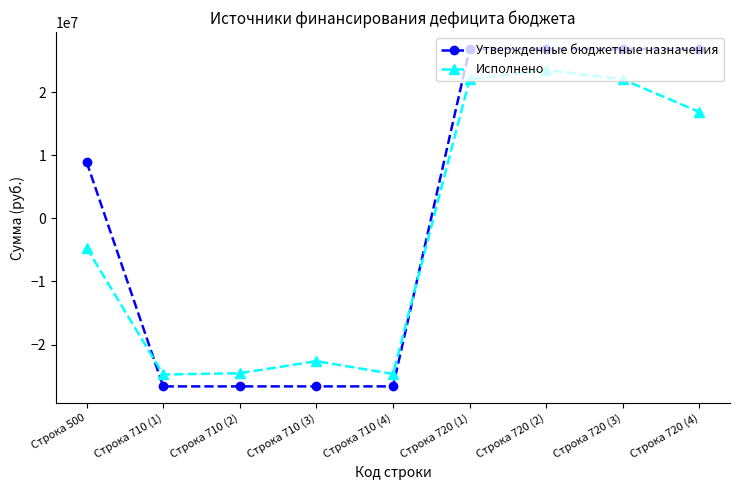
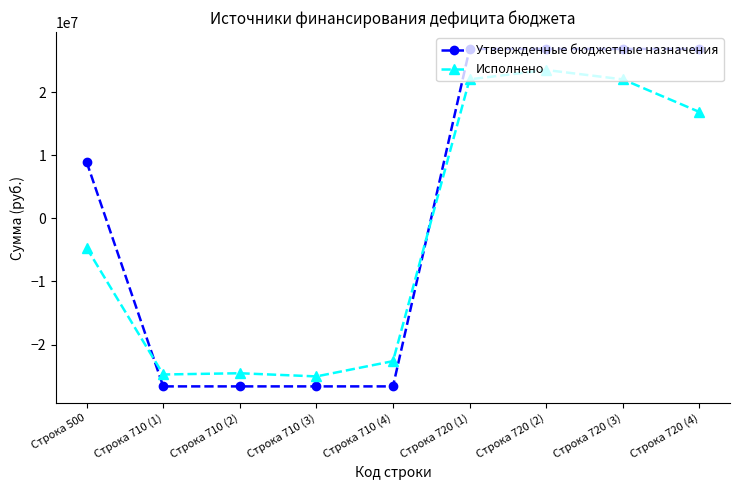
  {
    "Утвержденные бюджетные назначения": {
      "Строка 500": 9000000,
      "Строка 710 (1)": -27000000,
      "Строка 710 (2)": -27000000,
      "Строка 710 (3)": -27000000,
      "Строка 710 (4)": -27000000
    },
    "Исполнено": {
      "Строка 500": -5000000,
      "Строка 710 (1)": -25000000,
      "Строка 710 (2)": -25000000,
-     "Строка 710 (3)": -23000000,
-     "Строка 710 (4)": -25000000,
+     "Строка 710 (3)": -25000000,
+     "Строка 710 (4)": -23000000,
      "Строка 720 (4)": 17000000
    }
  }
